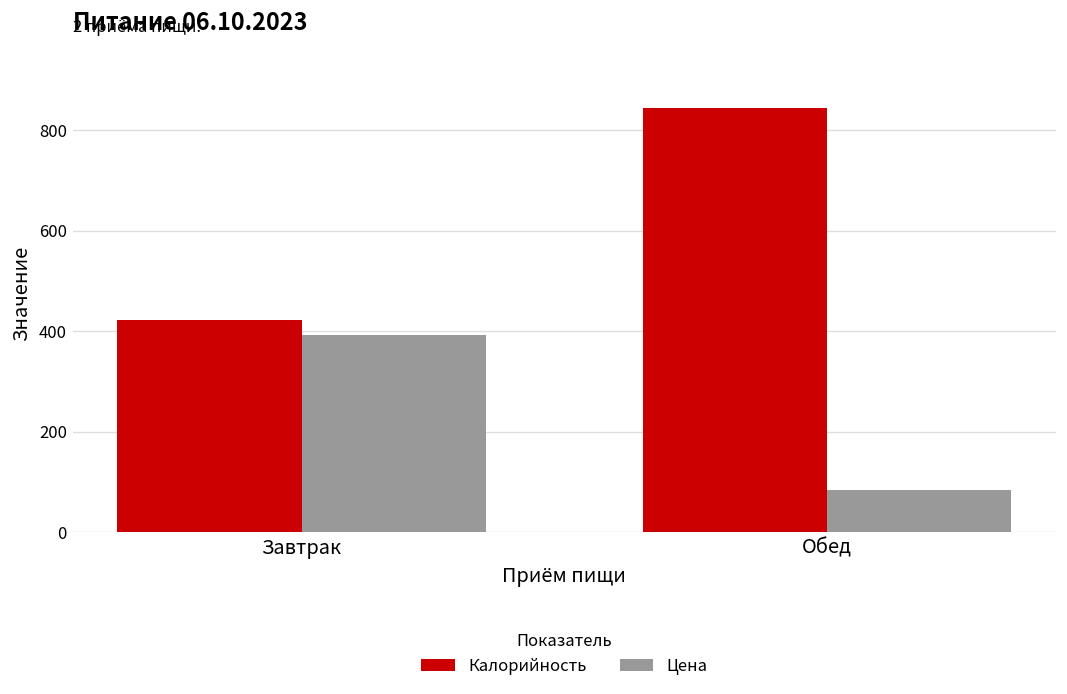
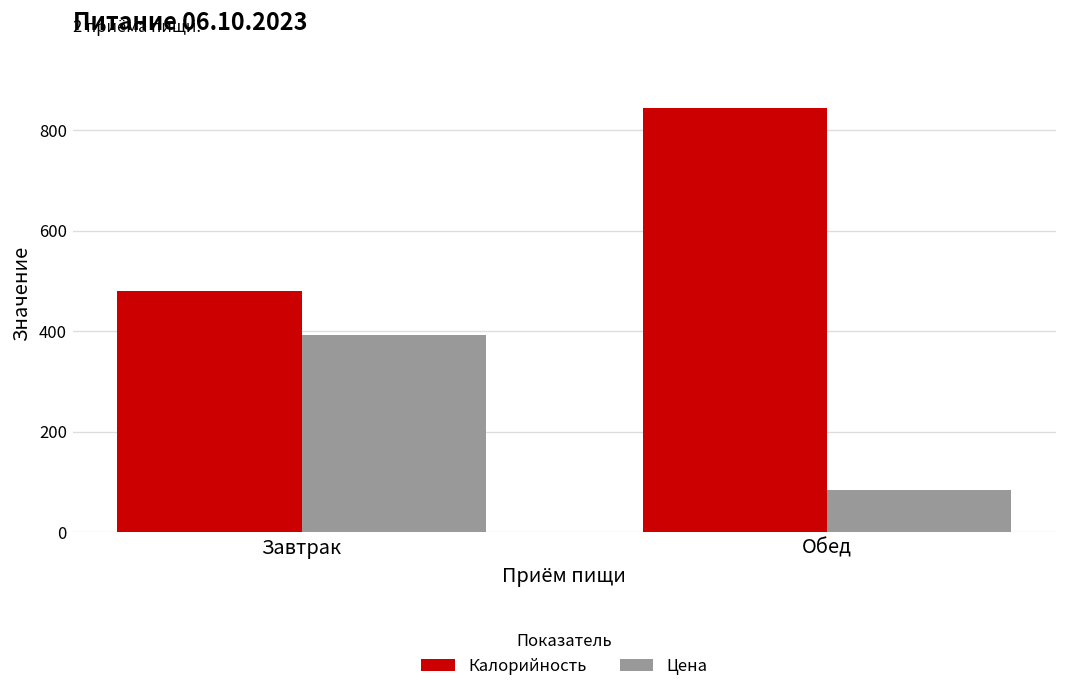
  {
    "Калорийность": {
-     "Завтрак": 420,
+     "Завтрак": 480,
      "Обед": 850
    },
    "Цена": {
      "Завтрак": 390,
      "Обед": 80
    }
  }
